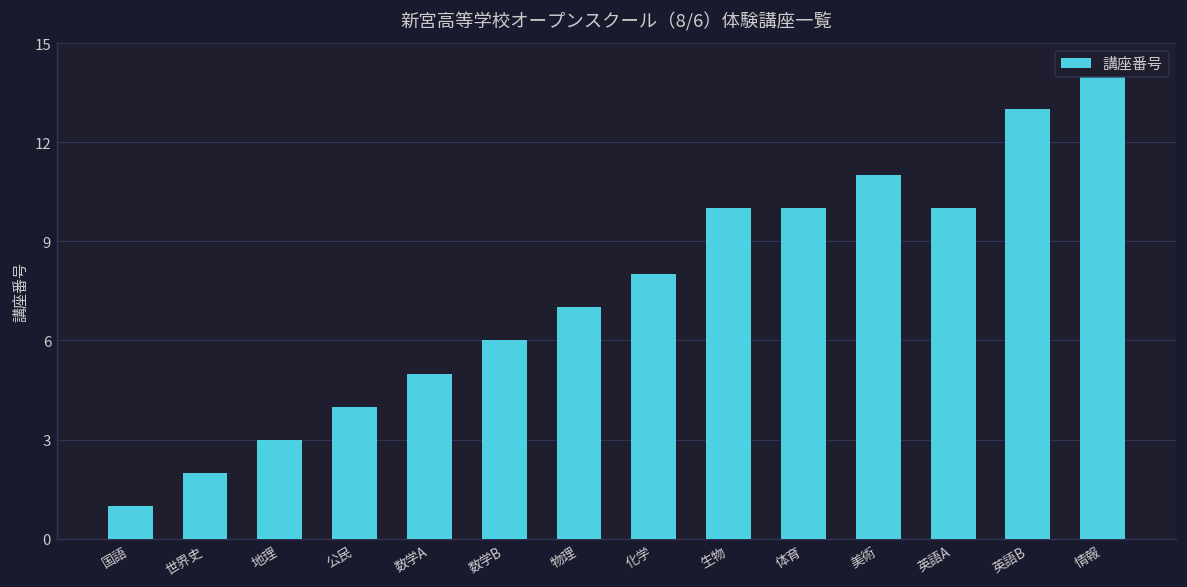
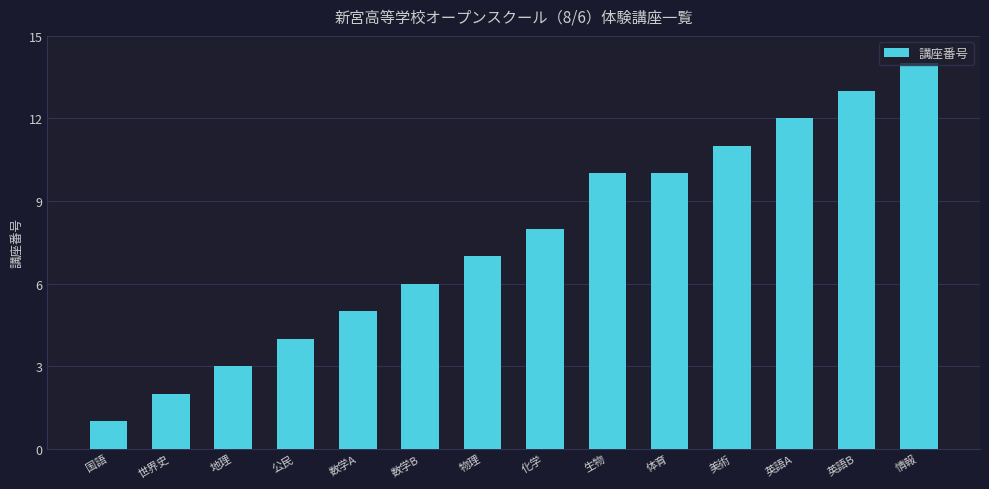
  {
    "国語": 1,
    "世界史": 2,
    "地理": 3,
    "公民": 4,
    "数学A": 5,
    "数学B": 6,
    "物理": 7,
    "化学": 8,
    "生物": 10,
    "体育": 10,
    "美術": 11,
-   "英語A": 10,
+   "英語A": 12,
    "英語B": 13
  }
